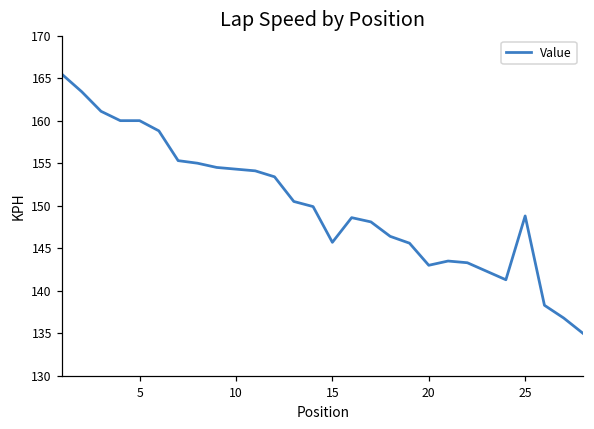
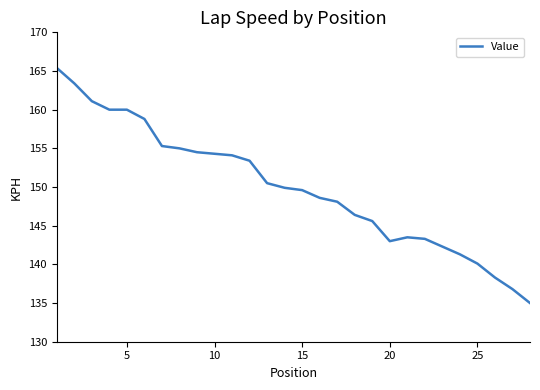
  {
    "5": 160,
    "10": 154,
-   "15": 146,
+   "15": 150,
    "20": 143,
-   "25": 149
+   "25": 140
  }
